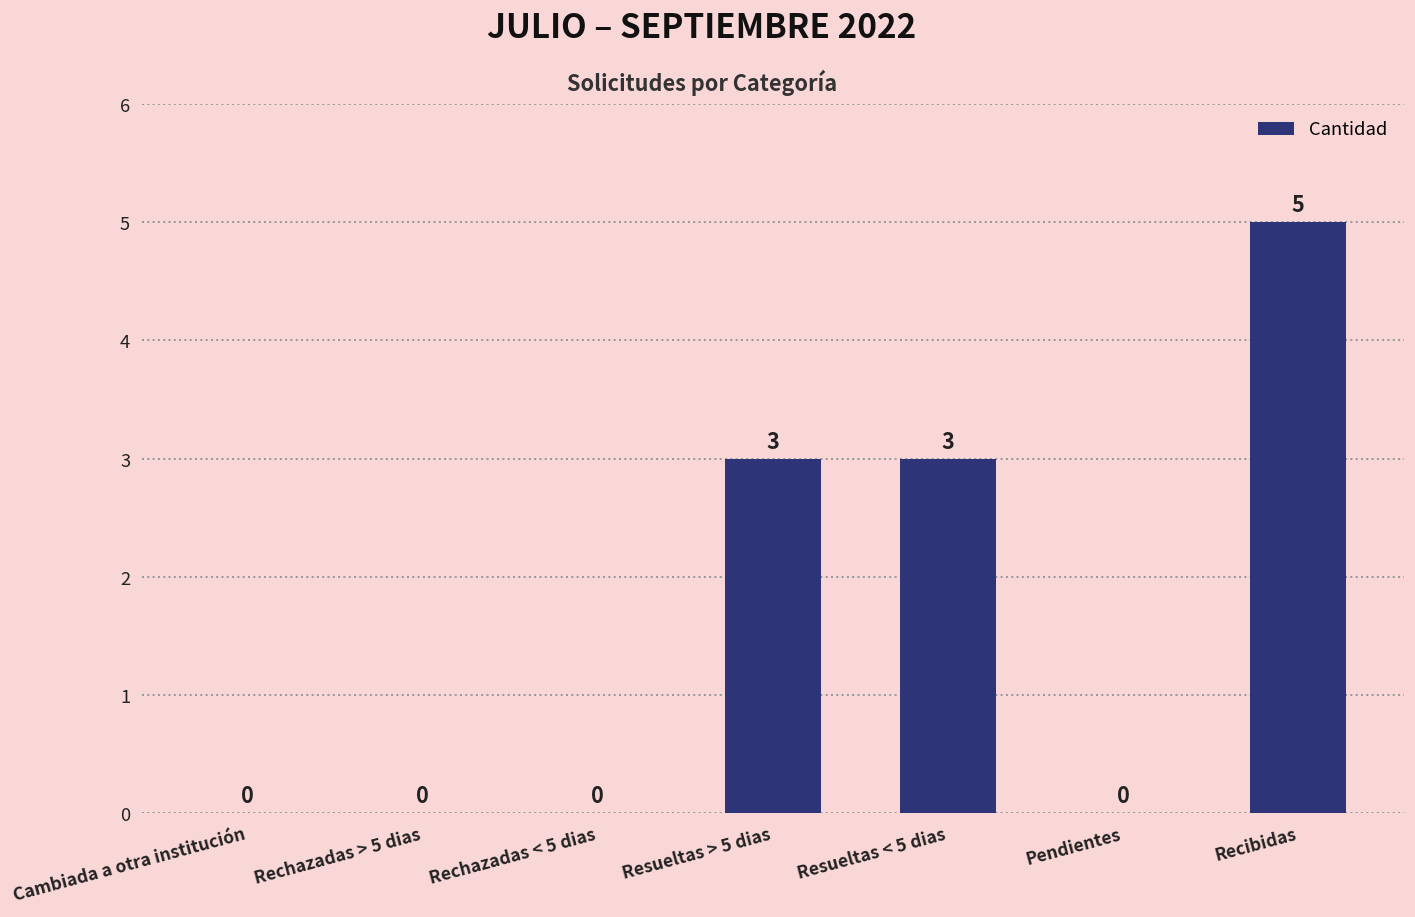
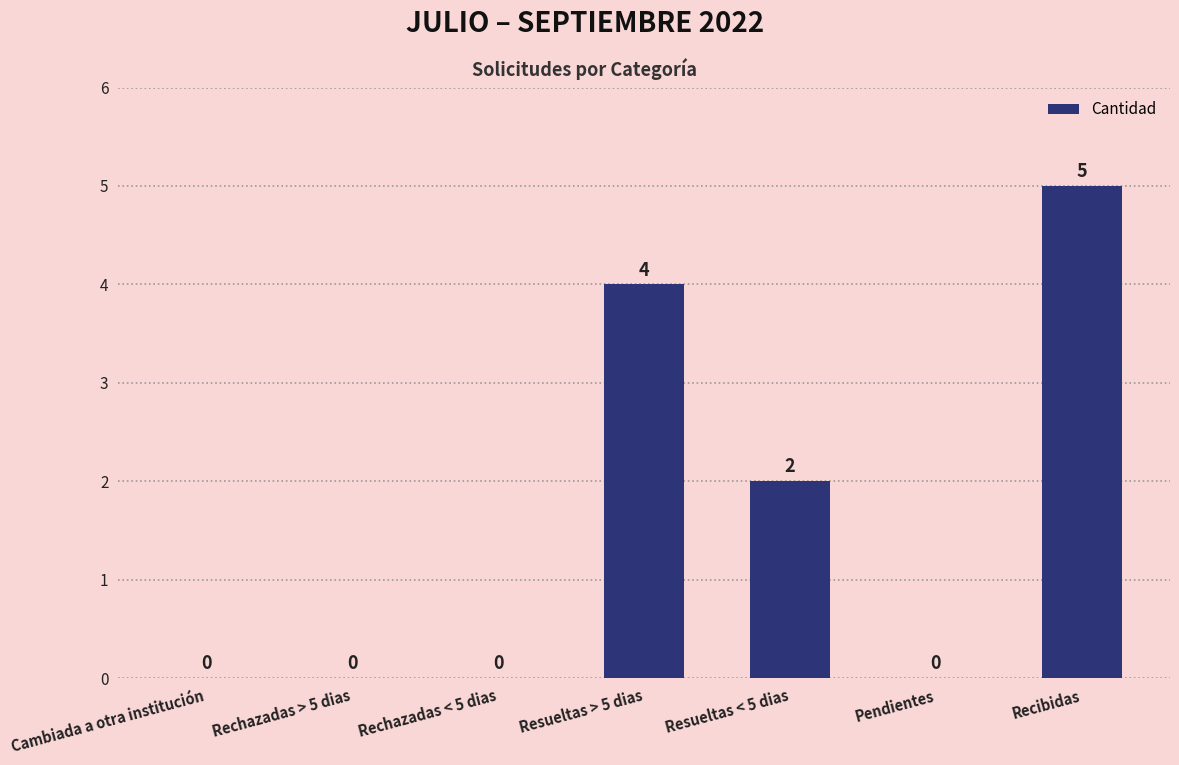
  {
    "Cambiada a otra institución": 0,
    "Rechazadas > 5 dias": 0,
    "Rechazadas < 5 dias": 0,
-   "Resueltas > 5 dias": 3,
-   "Resueltas < 5 dias": 3,
+   "Resueltas > 5 dias": 4,
+   "Resueltas < 5 dias": 2,
    "Pendientes": 0,
    "Recibidas": 5
  }
